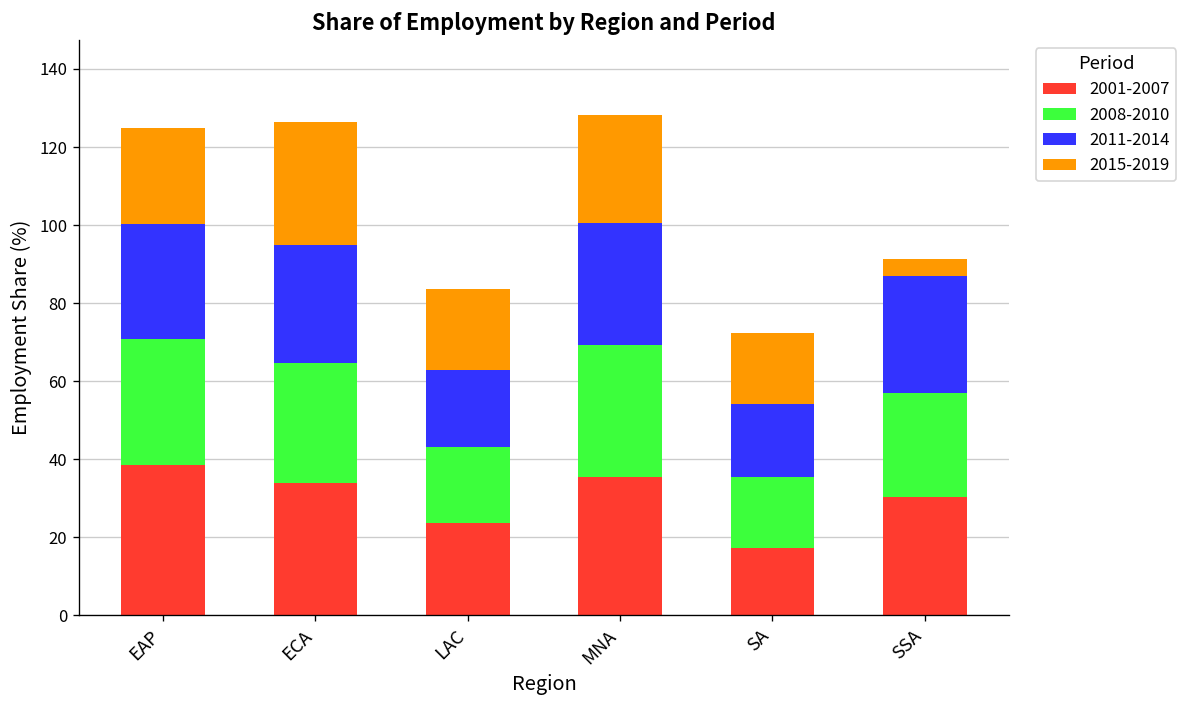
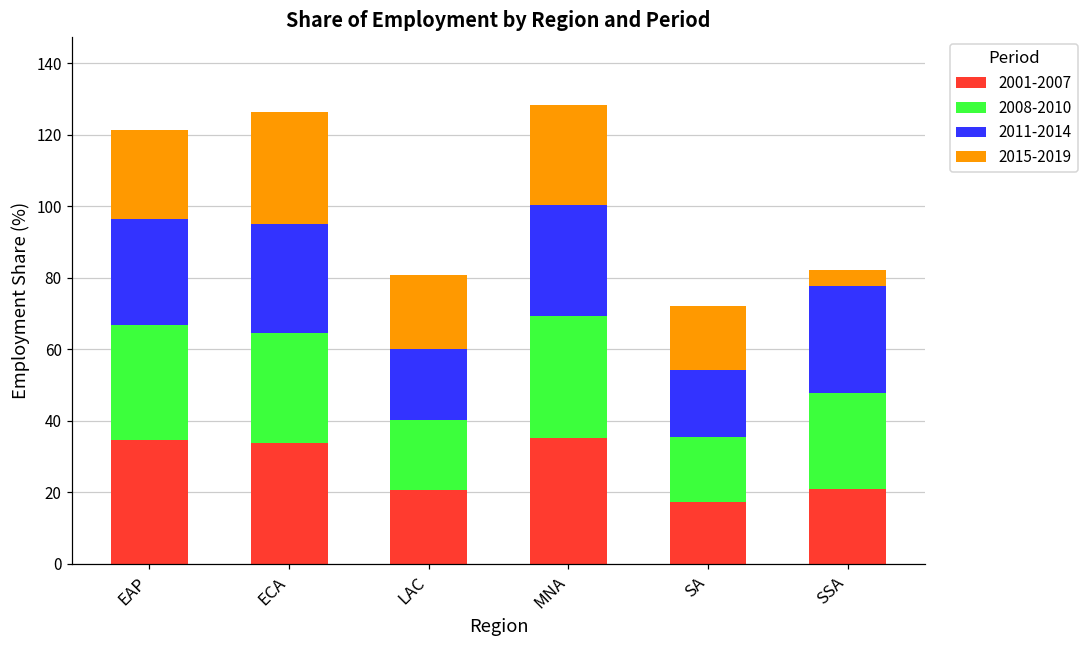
  {
    "2001-2007": {
-     "EAP": 38,
+     "EAP": 35,
      "ECA": 34,
-     "LAC": 24,
+     "LAC": 21,
      "MNA": 35,
      "SA": 17,
-     "SSA": 30
+     "SSA": 21
    },
    "2008-2010": {
      "EAP": 32,
      "ECA": 31,
      "LAC": 20,
      "MNA": 34,
      "SA": 18,
      "SSA": 27
    },
    "2011-2014": {
      "EAP": 30,
      "ECA": 30,
      "LAC": 20,
      "MNA": 31,
      "SA": 19,
      "SSA": 30
    },
    "2015-2019": {
      "EAP": 25,
      "ECA": 31,
      "LAC": 21,
      "MNA": 28,
      "SA": 18,
      "SSA": 4
    }
  }
